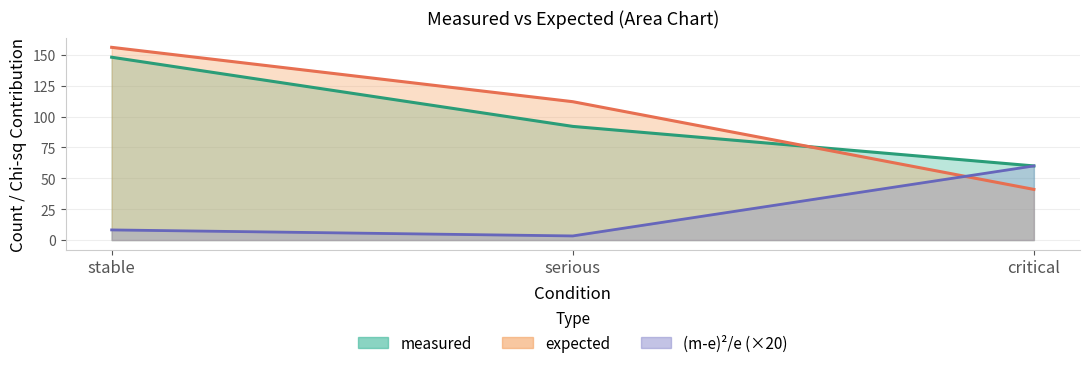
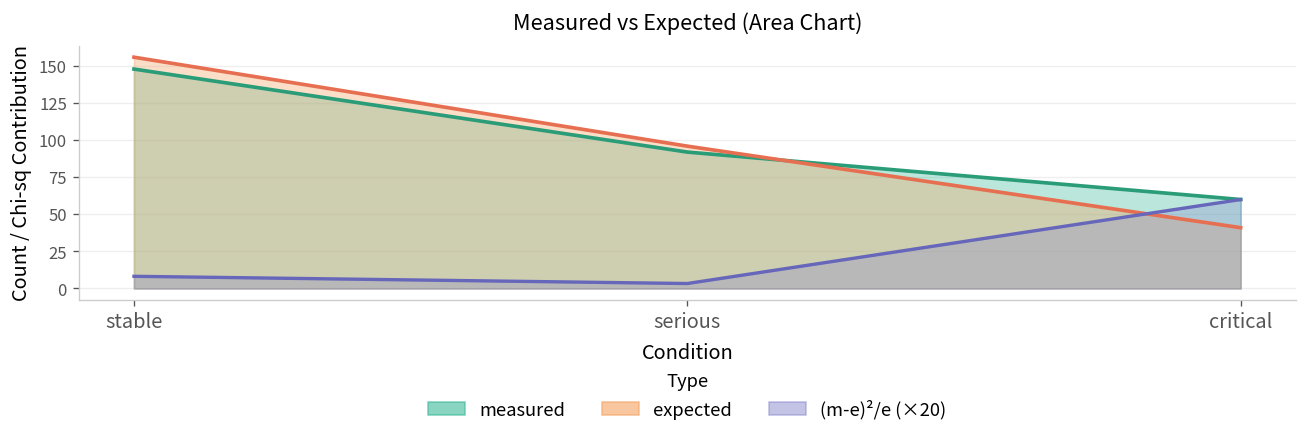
  {
    "expected": {
      "stable": 156,
-     "serious": 112,
+     "serious": 96,
      "critical": 41
    }
  }
